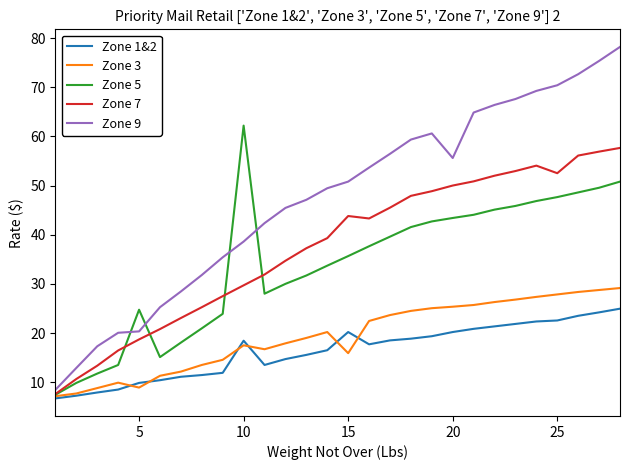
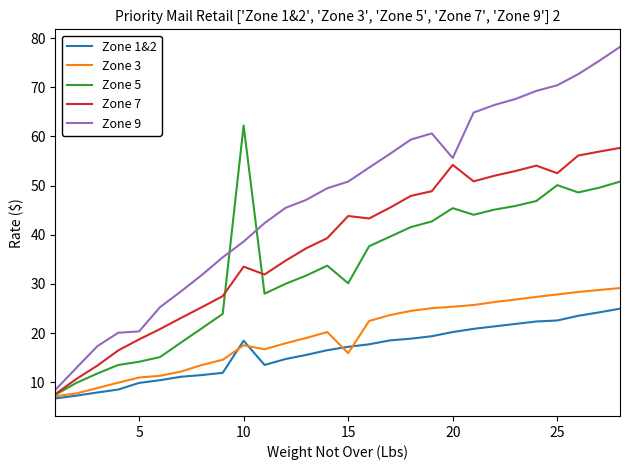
  {
    "Zone 1&2": {
      "5": 10,
      "10": 18,
-     "15": 20,
+     "15": 17,
      "20": 20,
      "25": 23
    },
    "Zone 3": {
-     "5": 9,
+     "5": 11,
      "10": 18,
      "15": 16,
      "20": 25,
      "25": 28
    },
    "Zone 5": {
-     "5": 25,
+     "5": 14,
      "10": 62,
-     "15": 36,
-     "20": 43,
-     "25": 48
+     "15": 30,
+     "20": 45,
+     "25": 50
    },
    "Zone 7": {
      "5": 19,
-     "10": 30,
+     "10": 34,
      "15": 44,
-     "20": 50,
+     "20": 54,
      "25": 53
    },
    "Zone 9": {
      "5": 20,
      "10": 39,
      "15": 51,
      "20": 56,
      "25": 70
    }
  }
